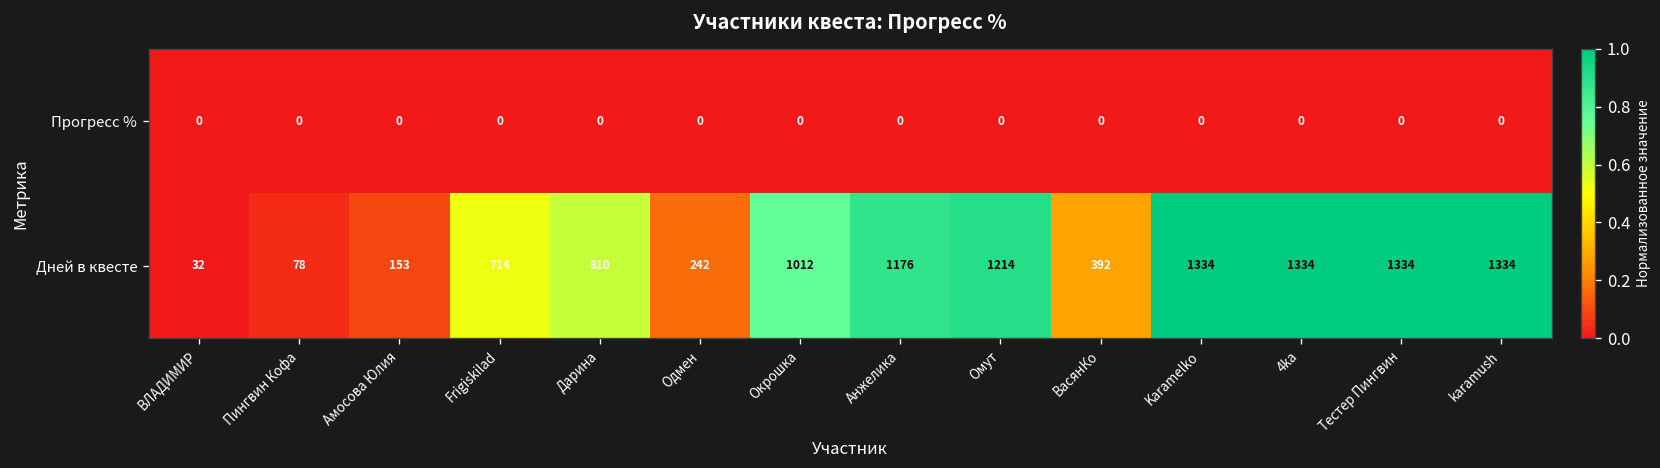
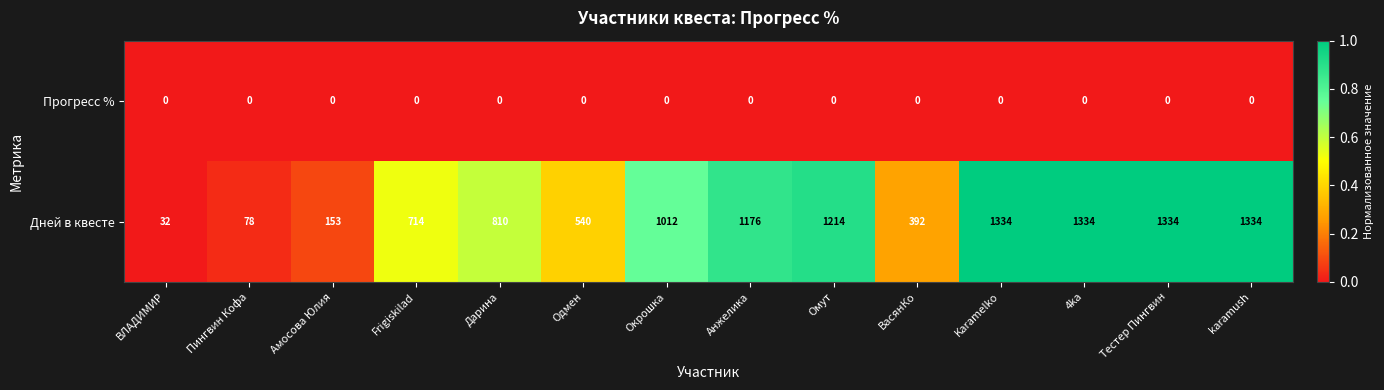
  {
    "Прогресс %": {
      "ВЛАДИМИР": 0,
      "Пингвин Кофа": 0,
      "Амосова Юлия": 0,
      "Frigiskilad": 0,
      "Дарина": 0,
      "Одмен": 0,
      "Окрошка": 0,
      "Анжелика": 0,
      "Омут": 0,
      "ВасянКо": 0,
      "Karamelko": 0,
      "4ka": 0,
      "Тестер Пингвин": 0,
      "karamush": 0
    },
    "Дней в квесте": {
      "ВЛАДИМИР": 32,
      "Пингвин Кофа": 78,
      "Амосова Юлия": 153,
      "Frigiskilad": 714,
      "Дарина": 810,
-     "Одмен": 242,
+     "Одмен": 540,
      "Окрошка": 1012,
      "Анжелика": 1176,
      "Омут": 1214,
      "ВасянКо": 392,
      "Karamelko": 1334,
      "4ka": 1334,
      "Тестер Пингвин": 1334,
      "karamush": 1334
    }
  }
